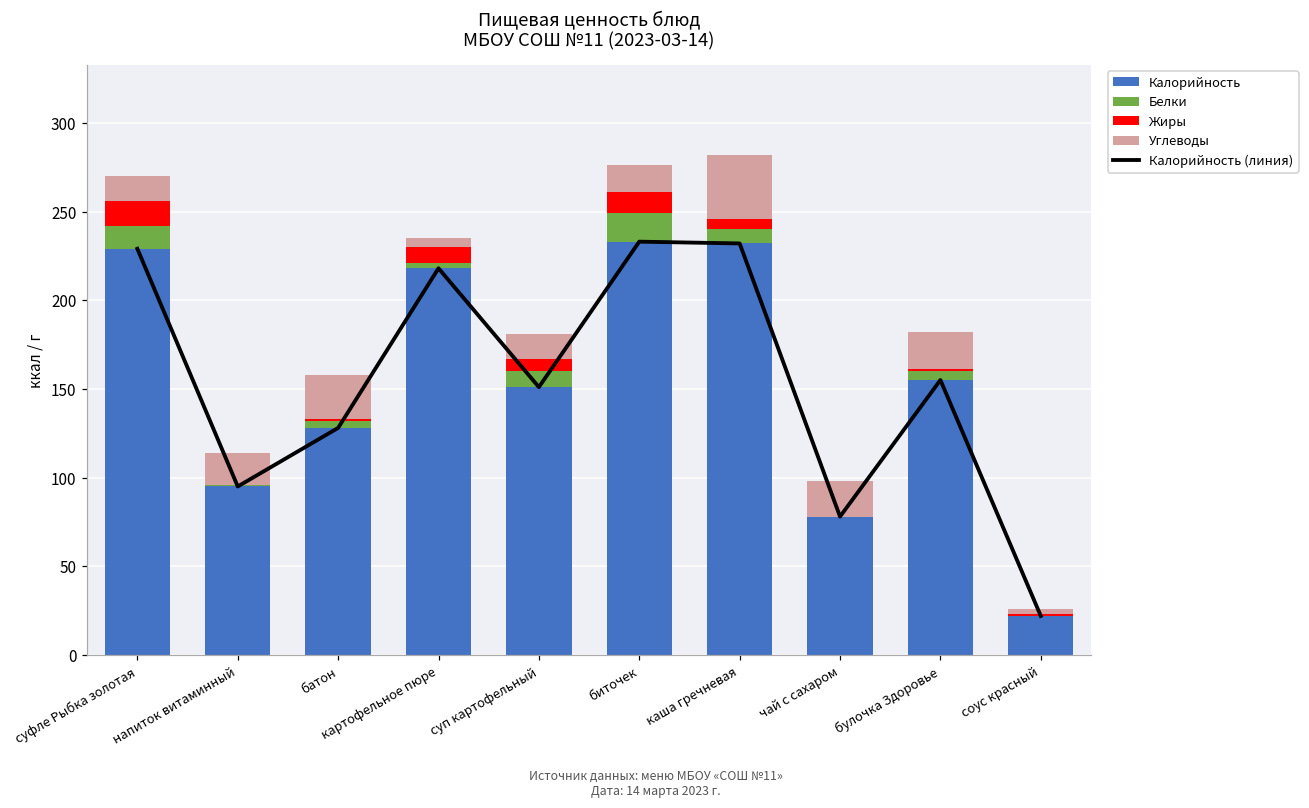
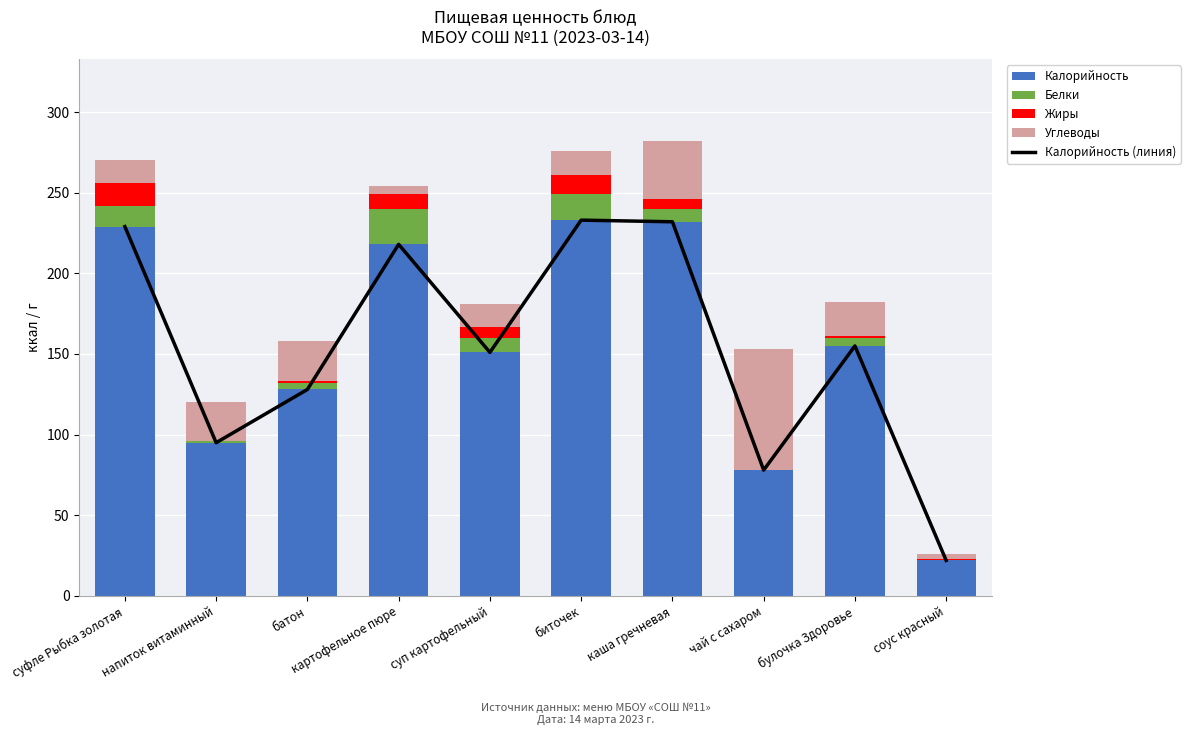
  {
    "Калорийность": {
      "суфле Рыбка золотая": 229,
      "напиток витаминный": 95,
      "батон": 128,
      "картофельное пюре": 218,
      "суп картофельный": 151,
      "биточек": 233,
      "каша гречневая": 232,
      "чай с сахаром": 78,
      "булочка Здоровье": 155,
      "соус красный": 22
    },
    "Белки": {
      "суфле Рыбка золотая": 13,
      "батон": 4,
-     "картофельное пюре": 3,
+     "картофельное пюре": 22,
      "суп картофельный": 9,
      "биточек": 16,
      "каша гречневая": 8,
      "чай с сахаром": 0,
      "булочка Здоровье": 5,
      "соус красный": 0
    },
    "Жиры": {
      "суфле Рыбка золотая": 14,
      "напиток витаминный": 0,
      "картофельное пюре": 9,
      "суп картофельный": 7,
      "биточек": 12,
      "каша гречневая": 6,
      "чай с сахаром": 0
    },
    "Углеводы": {
      "суфле Рыбка золотая": 14,
-     "напиток витаминный": 18,
+     "напиток витаминный": 24,
      "батон": 25,
      "картофельное пюре": 5,
      "суп картофельный": 14,
      "биточек": 15,
      "каша гречневая": 36,
-     "чай с сахаром": 20,
+     "чай с сахаром": 75,
      "булочка Здоровье": 21,
      "соус красный": 3
    }
  }
